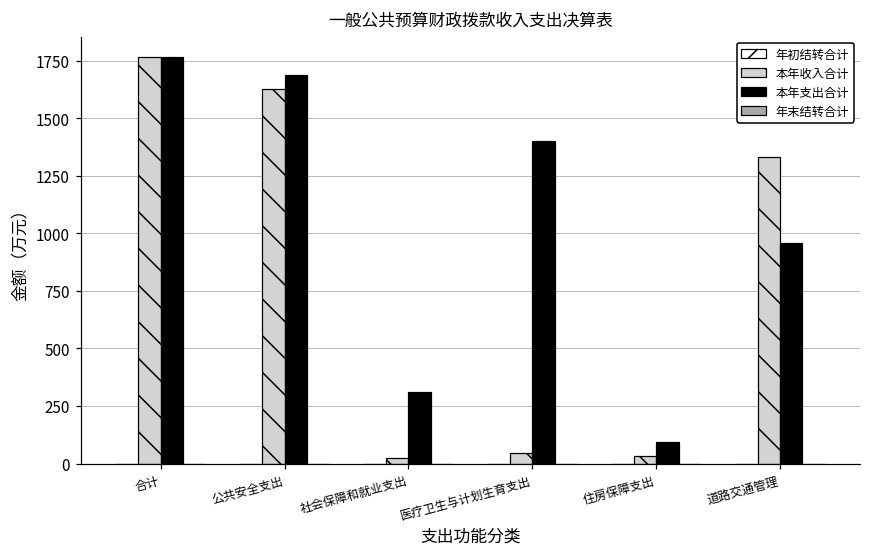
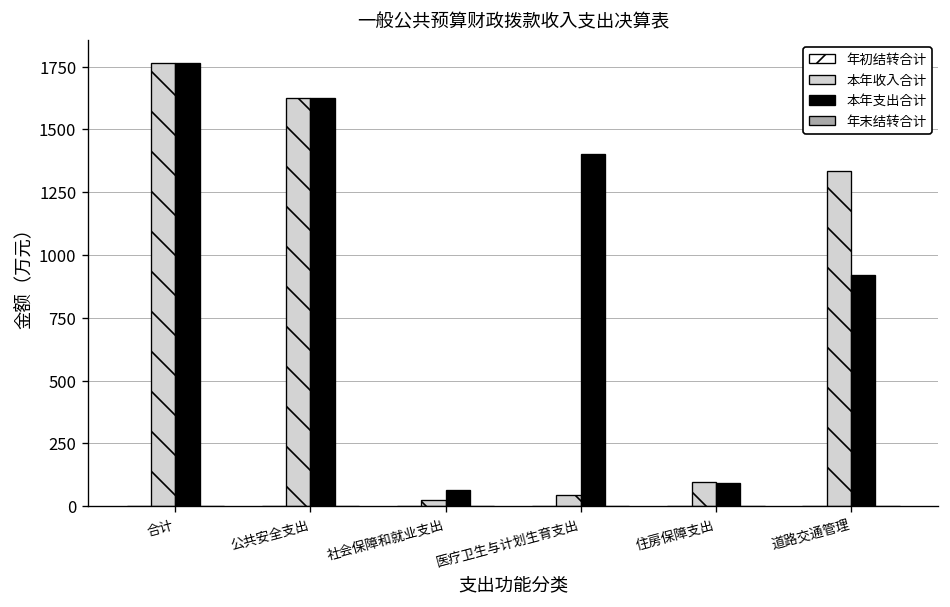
  {
    "年初结转合计": {
      "合计": 0,
      "公共安全支出": 0,
      "社会保障和就业支出": 0,
      "医疗卫生与计划生育支出": 0,
      "住房保障支出": 0,
      "道路交通管理": 0
    },
    "本年收入合计": {
      "合计": 1770,
      "公共安全支出": 1620,
      "社会保障和就业支出": 20,
      "医疗卫生与计划生育支出": 40,
-     "住房保障支出": 30,
+     "住房保障支出": 90,
      "道路交通管理": 1330
    },
    "本年支出合计": {
      "合计": 1770,
-     "公共安全支出": 1690,
-     "社会保障和就业支出": 310,
+     "公共安全支出": 1620,
+     "社会保障和就业支出": 60,
      "医疗卫生与计划生育支出": 1400,
      "住房保障支出": 90,
-     "道路交通管理": 960
+     "道路交通管理": 920
    },
    "年末结转合计": {
      "合计": 0,
      "公共安全支出": 0,
      "社会保障和就业支出": 0,
      "医疗卫生与计划生育支出": 0,
      "住房保障支出": 0,
      "道路交通管理": 0
    }
  }
